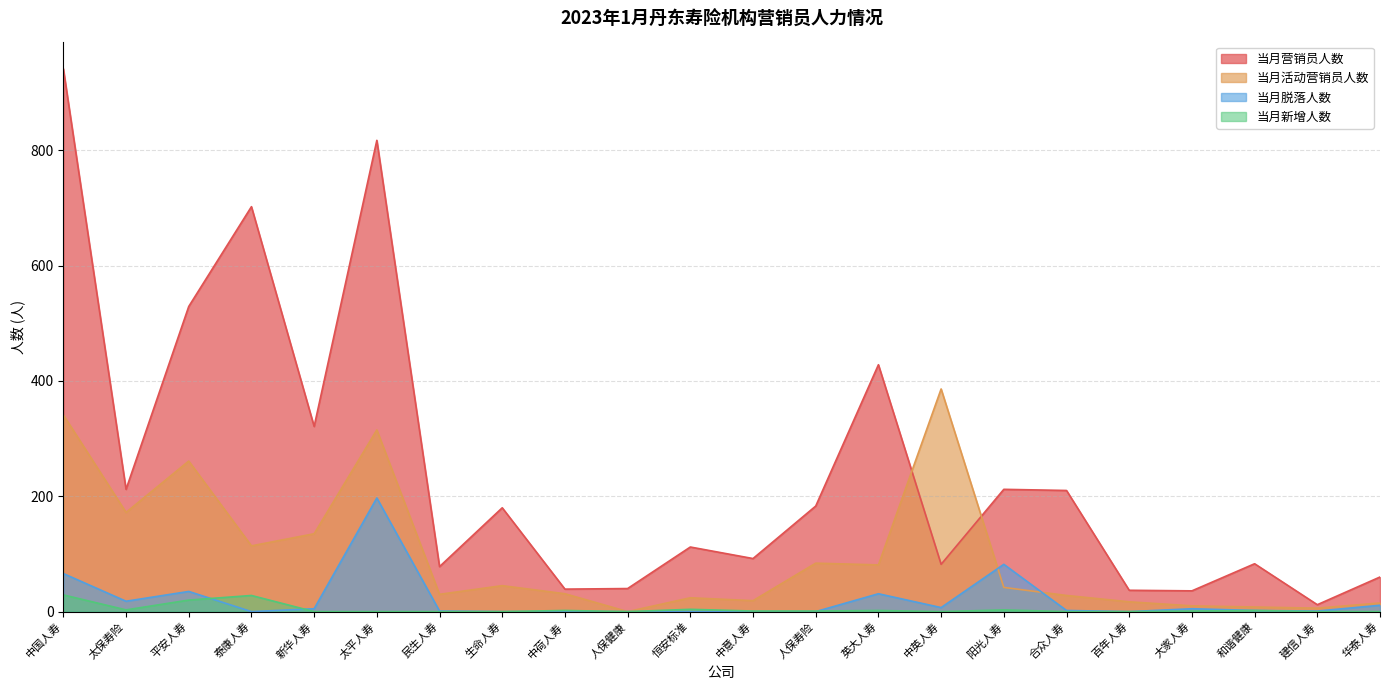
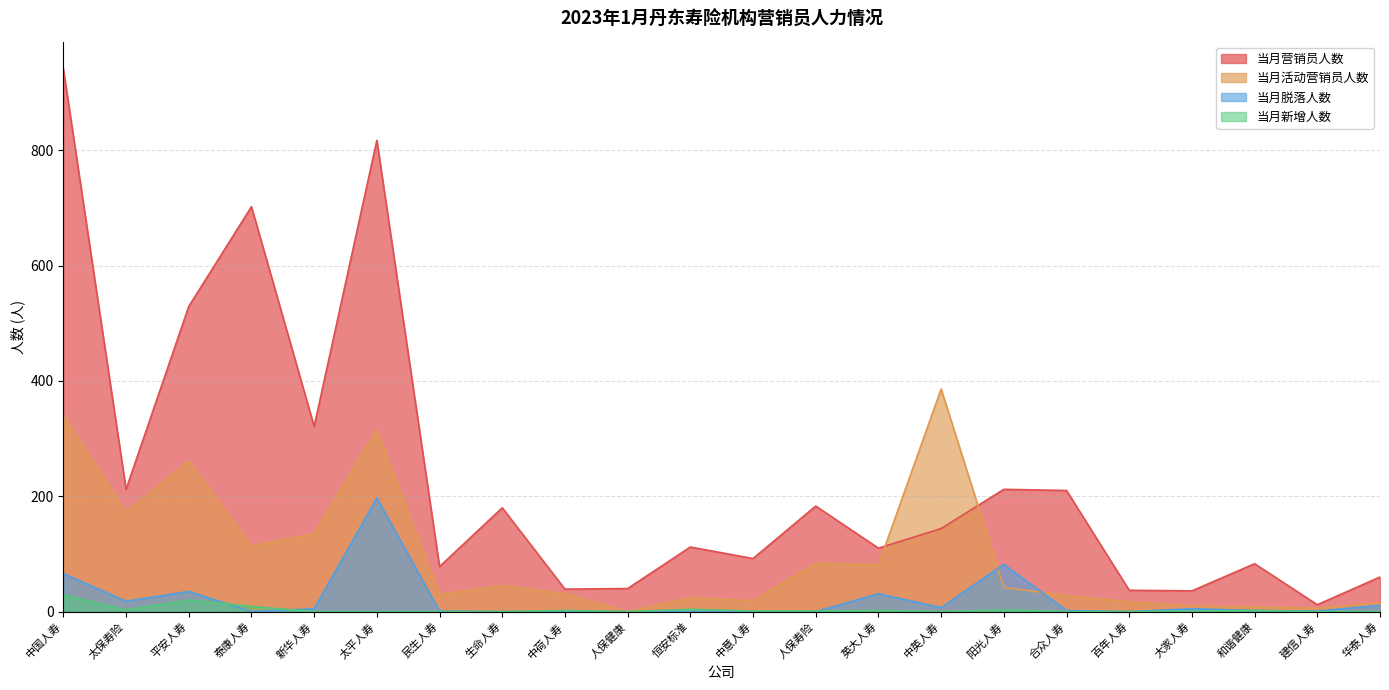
  {
    "当月营销员人数": {
      "中国人寿": 940,
      "太保寿险": 210,
      "平安人寿": 530,
      "泰康人寿": 700,
      "新华人寿": 320,
      "太平人寿": 820,
      "民生人寿": 80,
      "生命人寿": 180,
      "中荷人寿": 40,
      "人保健康": 40,
      "恒安标准": 110,
      "中意人寿": 90,
      "人保寿险": 180,
-     "英大人寿": 430,
-     "中英人寿": 80,
+     "英大人寿": 110,
+     "中英人寿": 140,
      "阳光人寿": 210,
      "合众人寿": 210,
      "百年人寿": 40,
      "大家人寿": 40,
      "和谐健康": 80,
      "建信人寿": 10,
      "华泰人寿": 60
    },
    "当月活动营销员人数": {
      "中国人寿": 340,
      "太保寿险": 170,
      "平安人寿": 260,
      "泰康人寿": 110,
      "新华人寿": 140,
      "太平人寿": 320,
      "民生人寿": 30,
      "生命人寿": 50,
      "中荷人寿": 30,
      "恒安标准": 20,
      "中意人寿": 20,
      "人保寿险": 80,
      "英大人寿": 80,
      "中英人寿": 390,
      "阳光人寿": 40,
      "合众人寿": 30,
      "百年人寿": 20,
      "大家人寿": 10,
      "和谐健康": 10,
      "建信人寿": 10
    },
    "当月脱落人数": {
      "中国人寿": 70,
      "太保寿险": 20,
      "平安人寿": 40,
      "泰康人寿": 0,
      "新华人寿": 10,
      "太平人寿": 200,
      "英大人寿": 30,
      "中英人寿": 10,
      "阳光人寿": 80
    },
    "当月新增人数": {
      "中国人寿": 30,
      "太保寿险": 0,
      "平安人寿": 20,
-     "泰康人寿": 30,
+     "泰康人寿": 10,
      "新华人寿": 0,
      "太平人寿": 0,
      "英大人寿": 0,
      "中英人寿": 0,
      "阳光人寿": 0,
      "华泰人寿": 0
    }
  }
